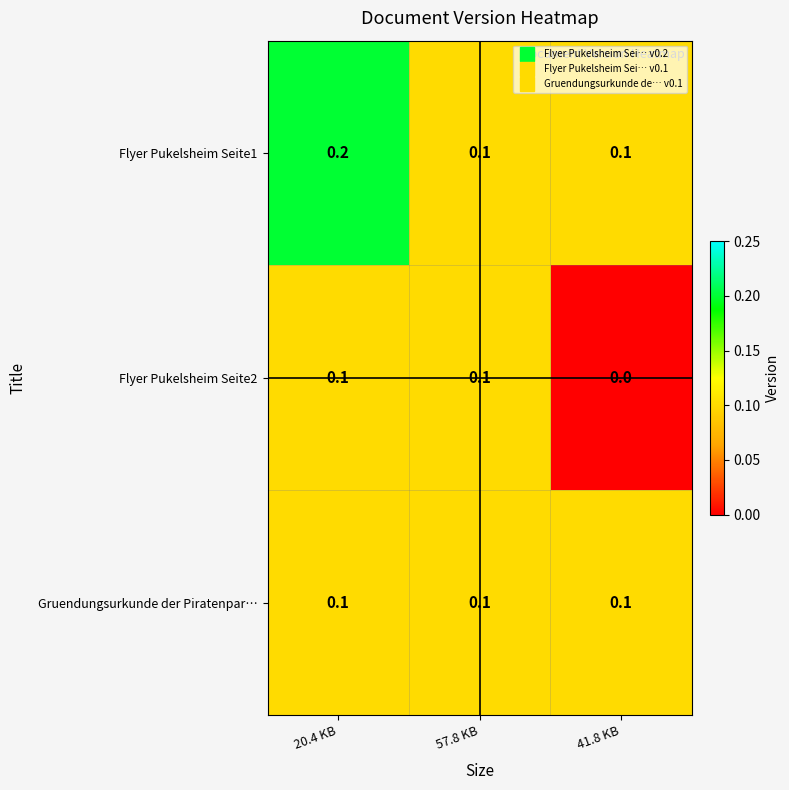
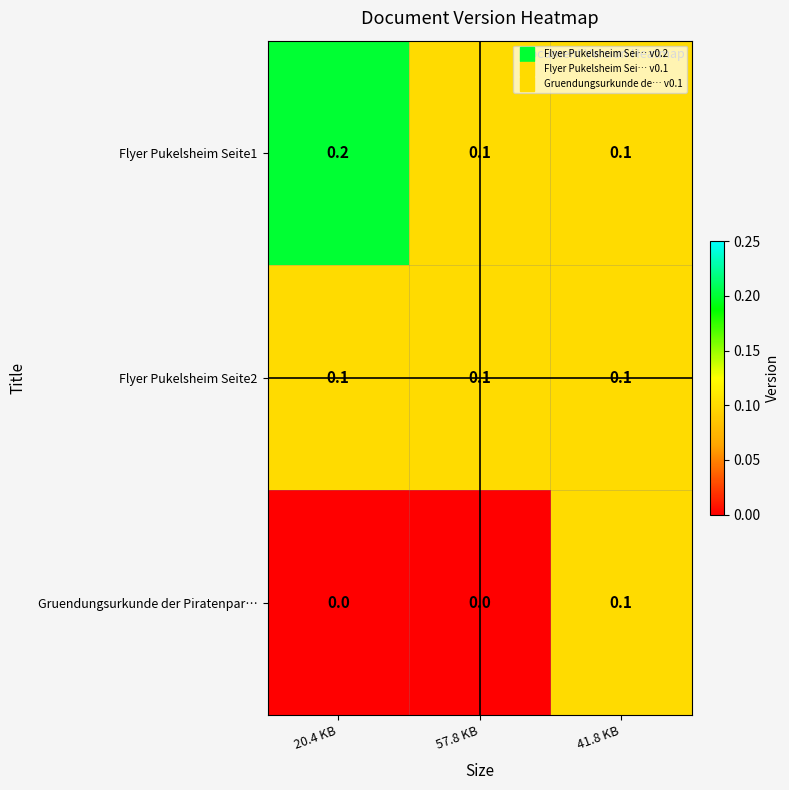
  {
    "Flyer Pukelsheim Seite1": {
      "20.4 KB": 0.2,
      "57.8 KB": 0.1,
      "41.8 KB": 0.1
    },
    "Flyer Pukelsheim Seite2": {
      "20.4 KB": 0.1,
      "57.8 KB": 0.1,
-     "41.8 KB": 0.0
+     "41.8 KB": 0.1
    },
    "Gruendungsurkunde der Piratenpar…": {
-     "20.4 KB": 0.1,
-     "57.8 KB": 0.1,
+     "20.4 KB": 0.0,
+     "57.8 KB": 0.0,
      "41.8 KB": 0.1
    }
  }
